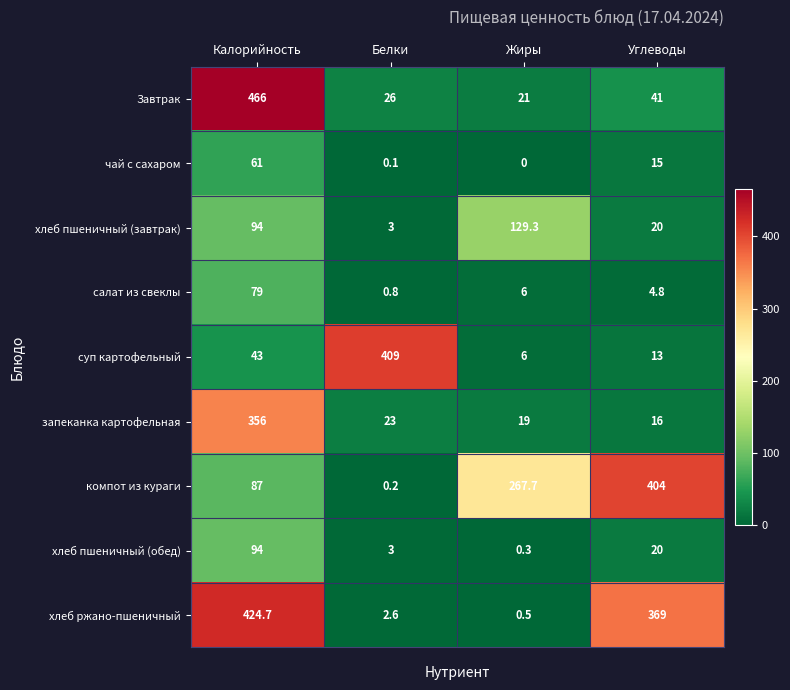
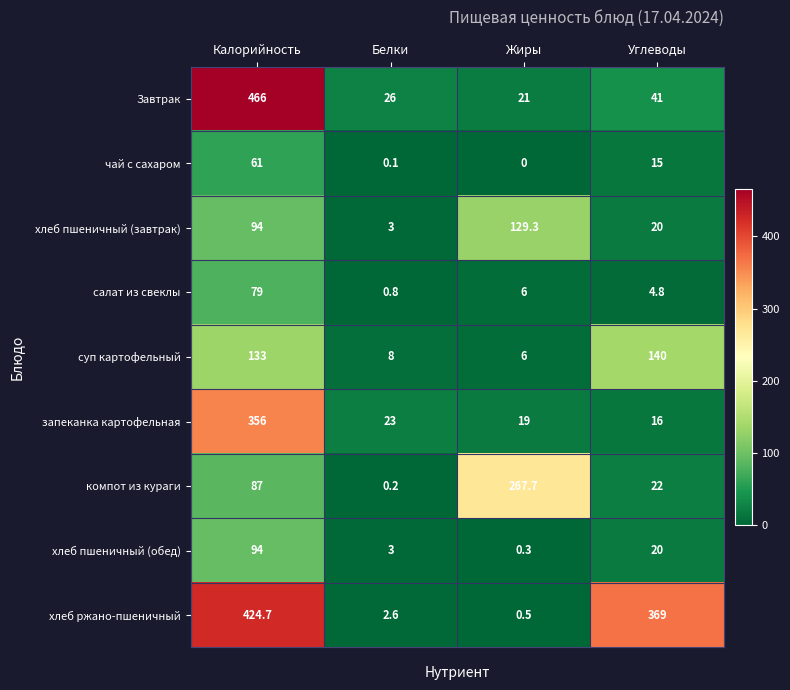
  {
    "Завтрак": {
      "Калорийность": 466,
      "Белки": 26,
      "Жиры": 21,
      "Углеводы": 41
    },
    "чай с сахаром": {
      "Калорийность": 61,
      "Белки": 0.1,
      "Жиры": 0,
      "Углеводы": 15
    },
    "хлеб пшеничный (завтрак)": {
      "Калорийность": 94,
      "Белки": 3,
      "Жиры": 129.3,
      "Углеводы": 20
    },
    "салат из свеклы": {
      "Калорийность": 79,
      "Белки": 0.8,
      "Жиры": 6,
      "Углеводы": 4.8
    },
    "суп картофельный": {
-     "Калорийность": 43,
-     "Белки": 409,
+     "Калорийность": 133,
+     "Белки": 8,
      "Жиры": 6,
-     "Углеводы": 13
+     "Углеводы": 140
    },
    "запеканка картофельная": {
      "Калорийность": 356,
      "Белки": 23,
      "Жиры": 19,
      "Углеводы": 16
    },
    "компот из кураги": {
      "Калорийность": 87,
      "Белки": 0.2,
      "Жиры": 267.7,
-     "Углеводы": 404
+     "Углеводы": 22
    },
    "хлеб пшеничный (обед)": {
      "Калорийность": 94,
      "Белки": 3,
      "Жиры": 0.3,
      "Углеводы": 20
    },
    "хлеб ржано-пшеничный": {
      "Калорийность": 424.7,
      "Белки": 2.6,
      "Жиры": 0.5,
      "Углеводы": 369
    }
  }
